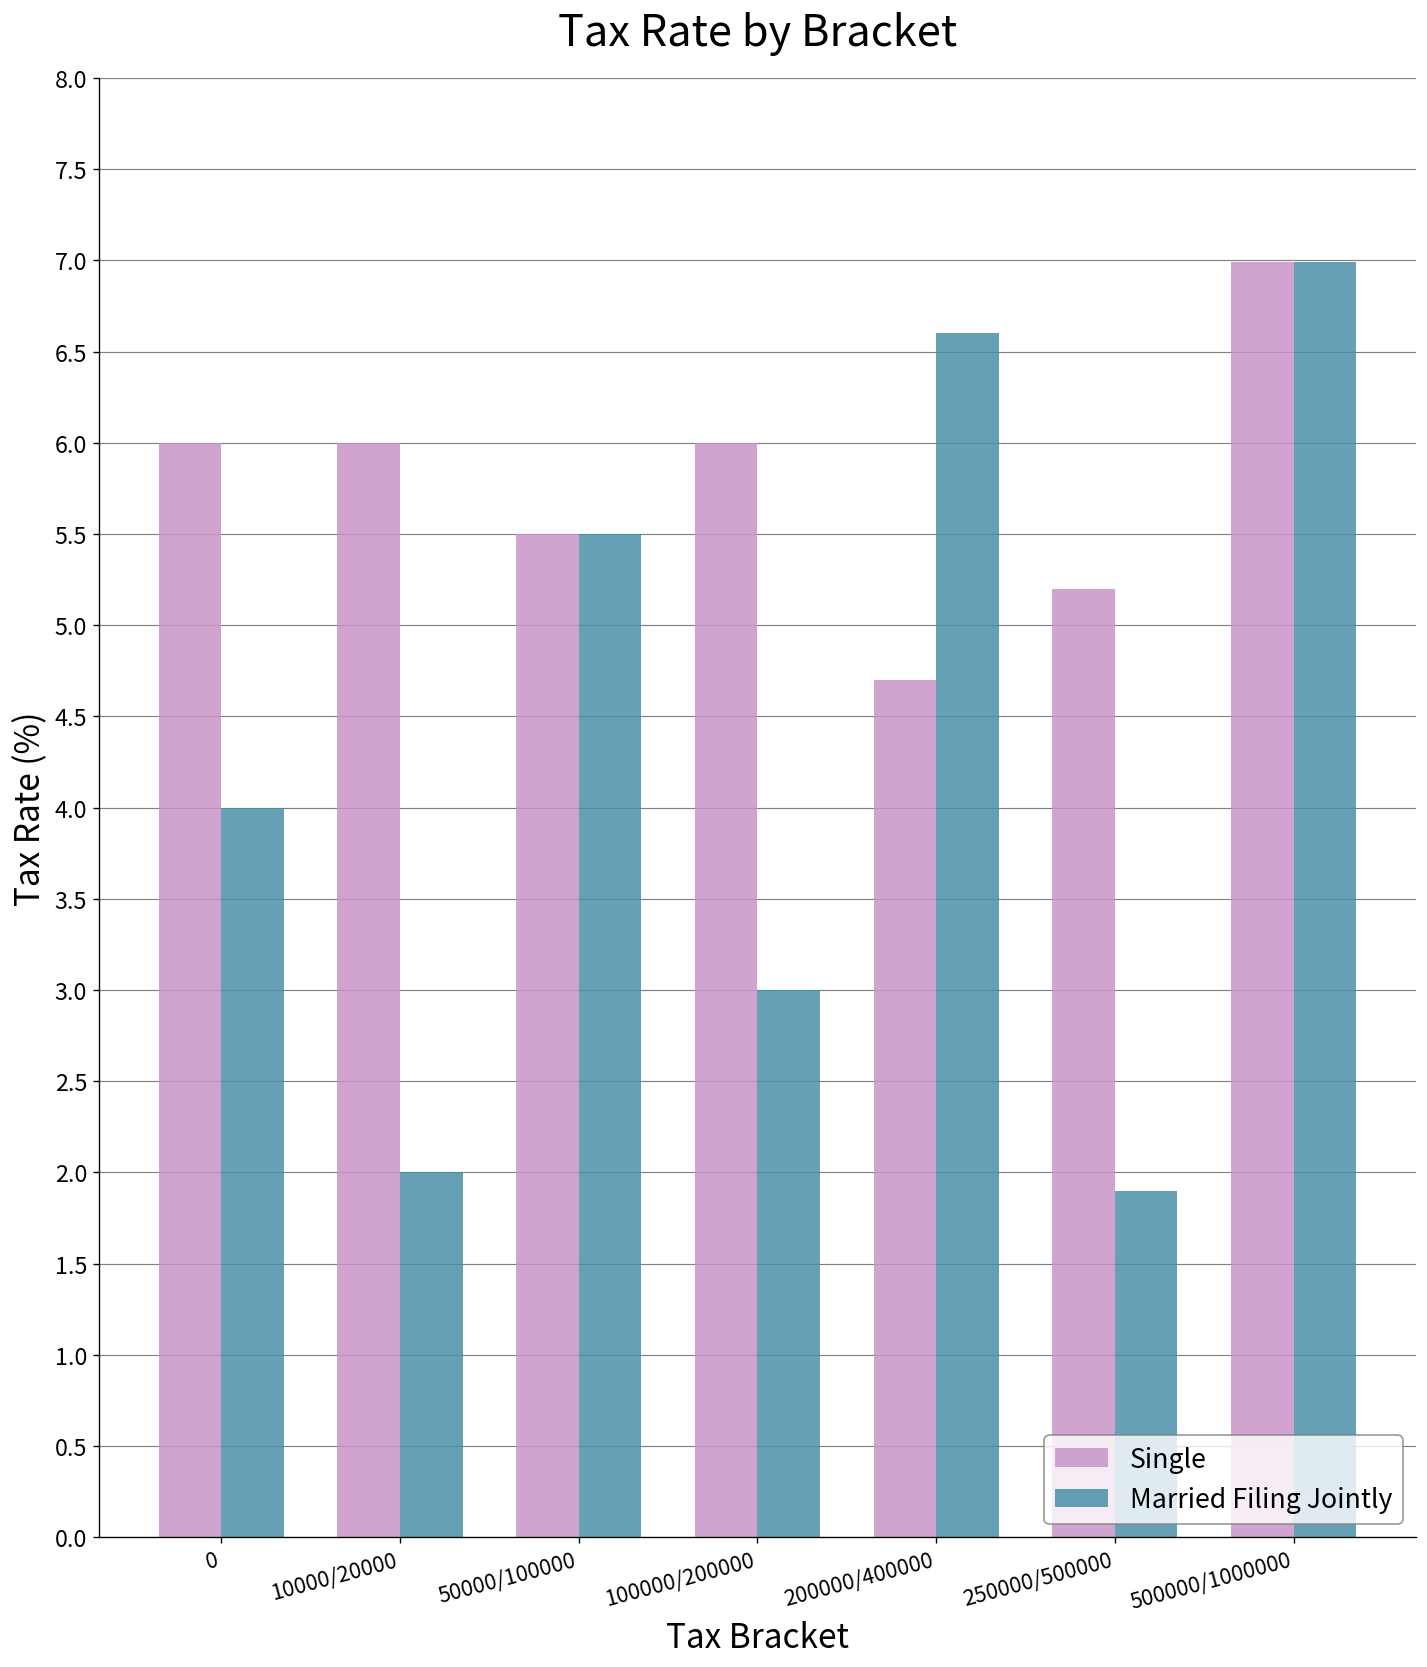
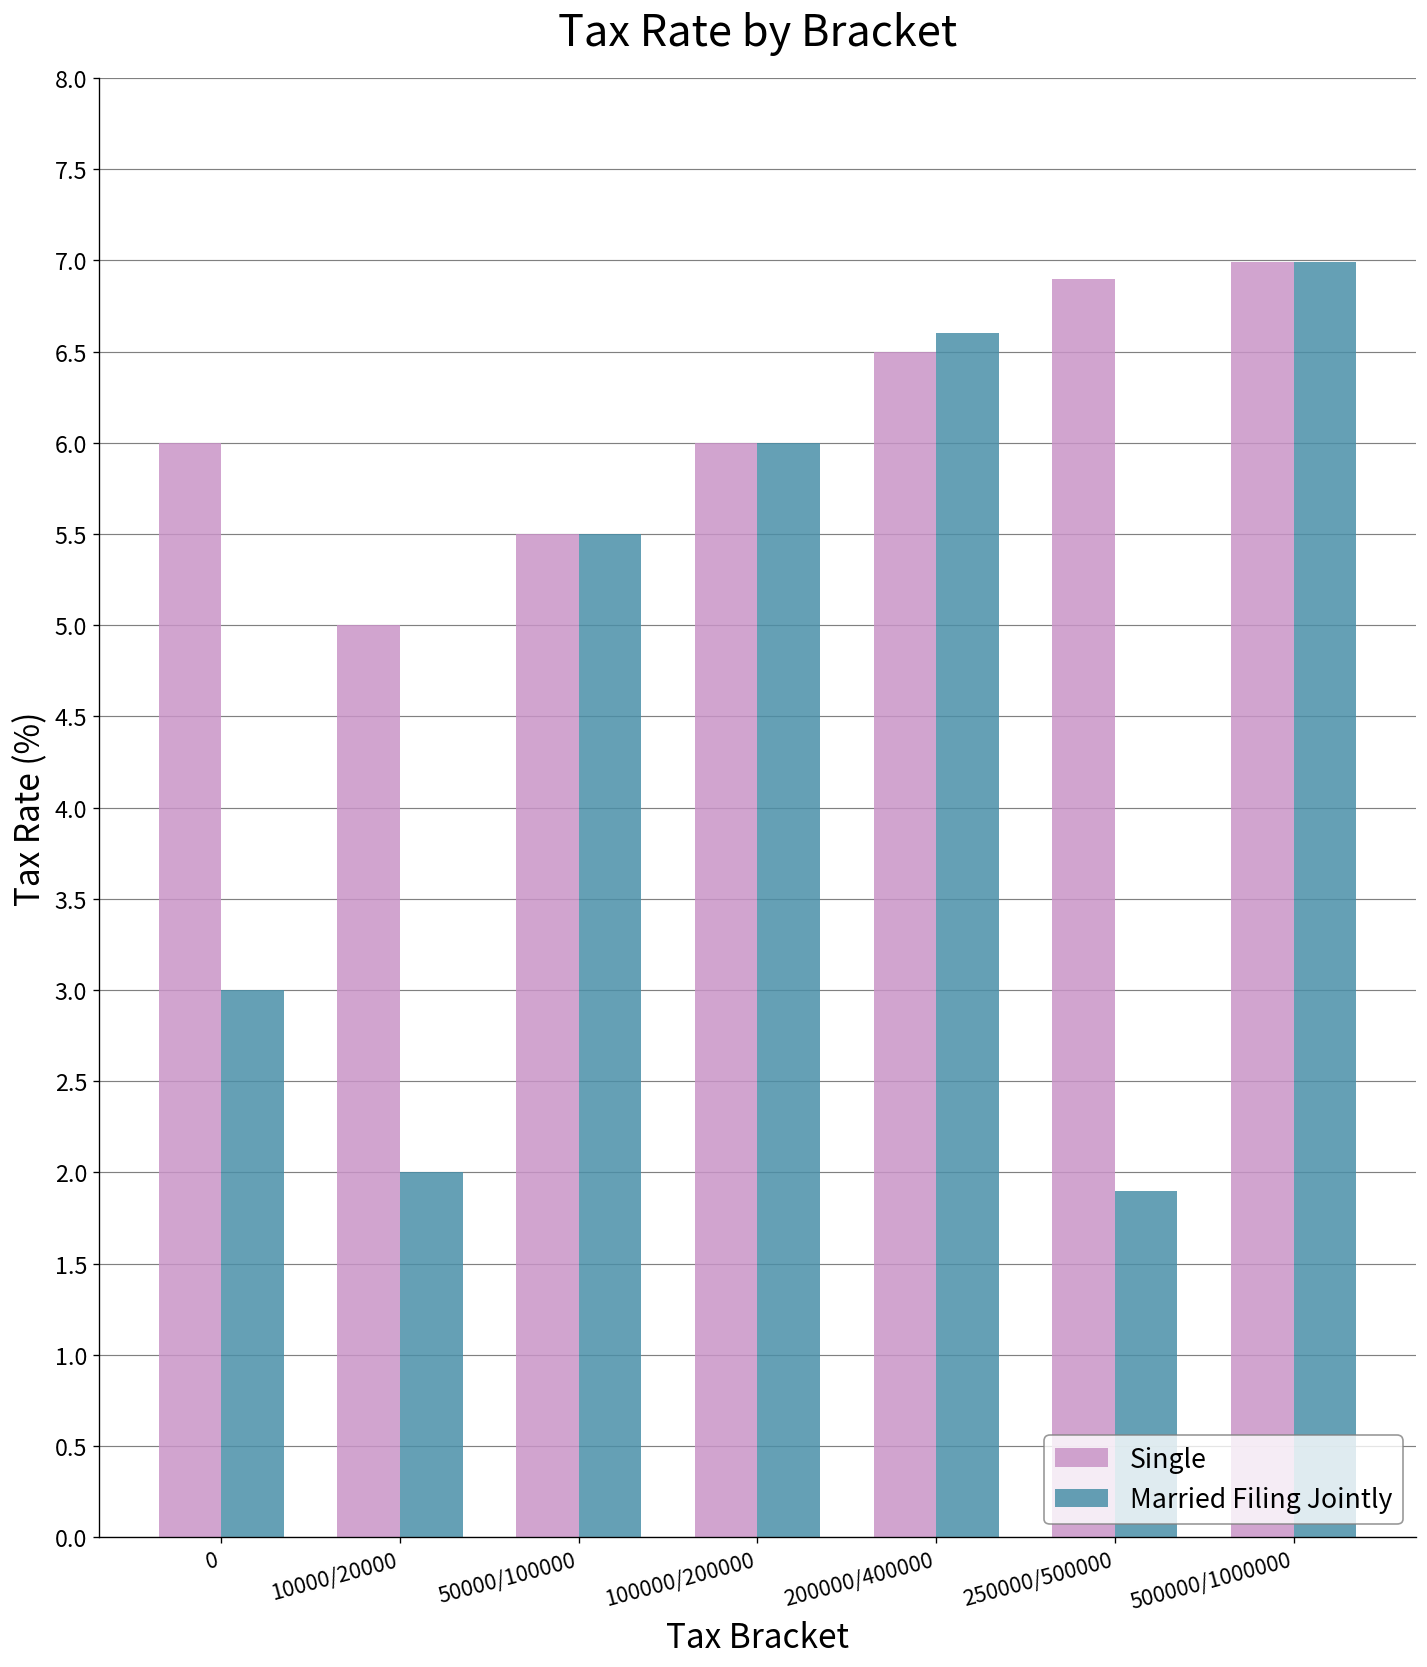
  {
    "Single": {
      "0": 6.0,
-     "10000/20000": 6,
+     "10000/20000": 5,
      "50000/100000": 5.5,
      "100000/200000": 6.0,
-     "200000/400000": 4.7,
-     "250000/500000": 5.2,
+     "200000/400000": 6.5,
+     "250000/500000": 6.9,
      "500000/1000000": 7.0
    },
    "Married Filing Jointly": {
-     "0": 4,
+     "0": 3,
      "10000/20000": 2,
      "50000/100000": 5.50,
-     "100000/200000": 3,
+     "100000/200000": 6,
      "200000/400000": 6.60,
      "250000/500000": 1.90,
      "500000/1000000": 7
    }
  }
